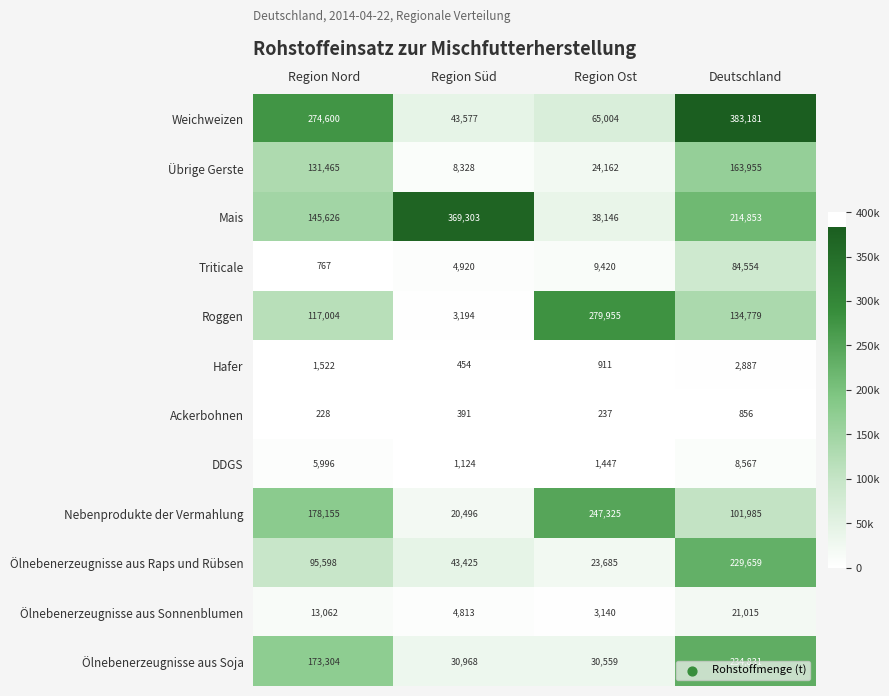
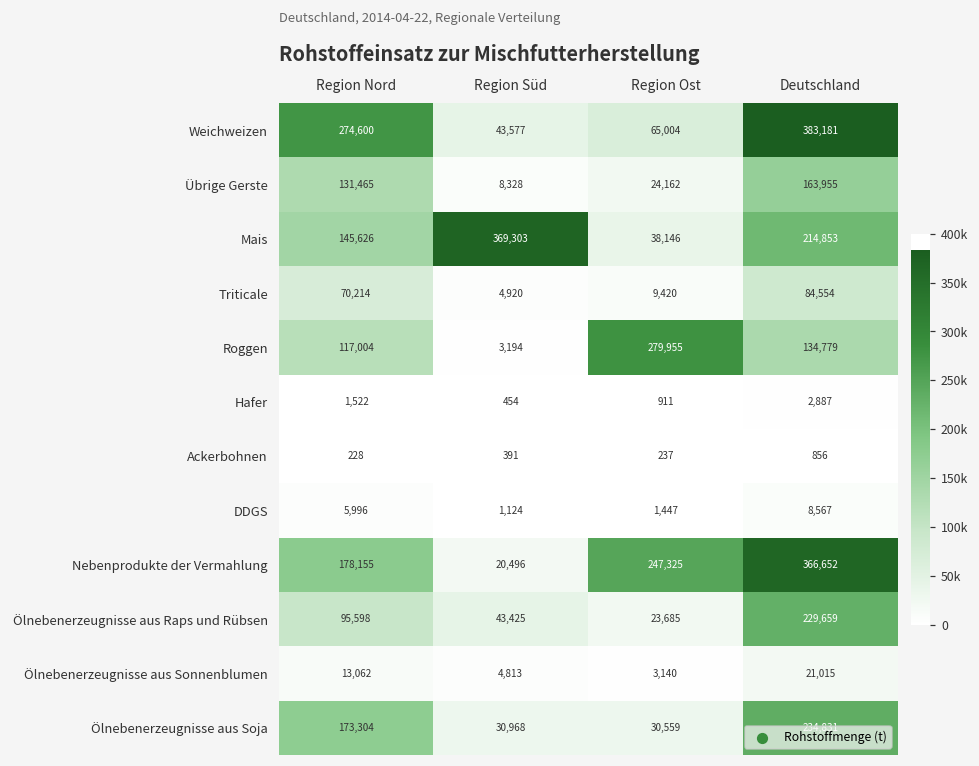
  {
    "Weichweizen": {
      "Region Nord": "274,600",
      "Region Süd": "43,577",
      "Region Ost": "65,004",
      "Deutschland": "383,181"
    },
    "Übrige Gerste": {
      "Region Nord": "131,465",
      "Region Süd": "8,328",
      "Region Ost": "24,162",
      "Deutschland": "163,955"
    },
    "Mais": {
      "Region Nord": "145,626",
      "Region Süd": "369,303",
      "Region Ost": "38,146",
      "Deutschland": "214,853"
    },
    "Triticale": {
-     "Region Nord": "767",
+     "Region Nord": "70,214",
      "Region Süd": "4,920",
      "Region Ost": "9,420",
      "Deutschland": "84,554"
    },
    "Roggen": {
      "Region Nord": "117,004",
      "Region Süd": "3,194",
      "Region Ost": "279,955",
      "Deutschland": "134,779"
    },
    "Hafer": {
      "Region Nord": "1,522",
      "Region Süd": "454",
      "Region Ost": "911",
      "Deutschland": "2,887"
    },
    "Ackerbohnen": {
      "Region Nord": "228",
      "Region Süd": "391",
      "Region Ost": "237",
      "Deutschland": "856"
    },
    "DDGS": {
      "Region Nord": "5,996",
      "Region Süd": "1,124",
      "Region Ost": "1,447",
      "Deutschland": "8,567"
    },
    "Nebenprodukte der Vermahlung": {
      "Region Nord": "178,155",
      "Region Süd": "20,496",
      "Region Ost": "247,325",
-     "Deutschland": "101,985"
+     "Deutschland": "366,652"
    },
    "Ölnebenerzeugnisse aus Raps und Rübsen": {
      "Region Nord": "95,598",
      "Region Süd": "43,425",
      "Region Ost": "23,685",
      "Deutschland": "229,659"
    },
    "Ölnebenerzeugnisse aus Sonnenblumen": {
      "Region Nord": "13,062",
      "Region Süd": "4,813",
      "Region Ost": "3,140",
      "Deutschland": "21,015"
    },
    "Ölnebenerzeugnisse aus Soja": {
      "Region Nord": "173,304",
      "Region Süd": "30,968",
      "Region Ost": "30,559"
    }
  }
